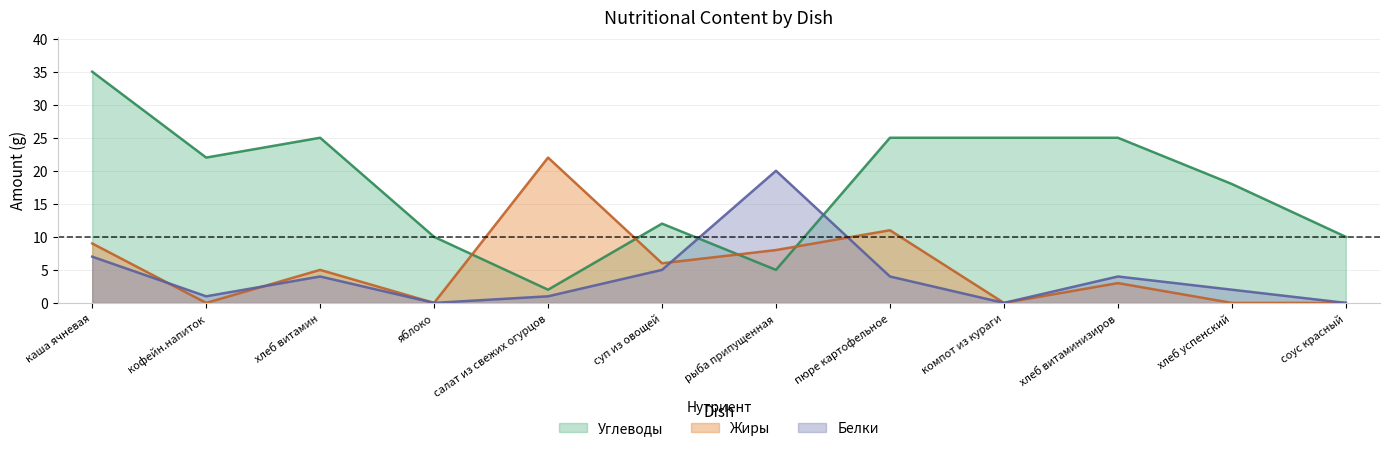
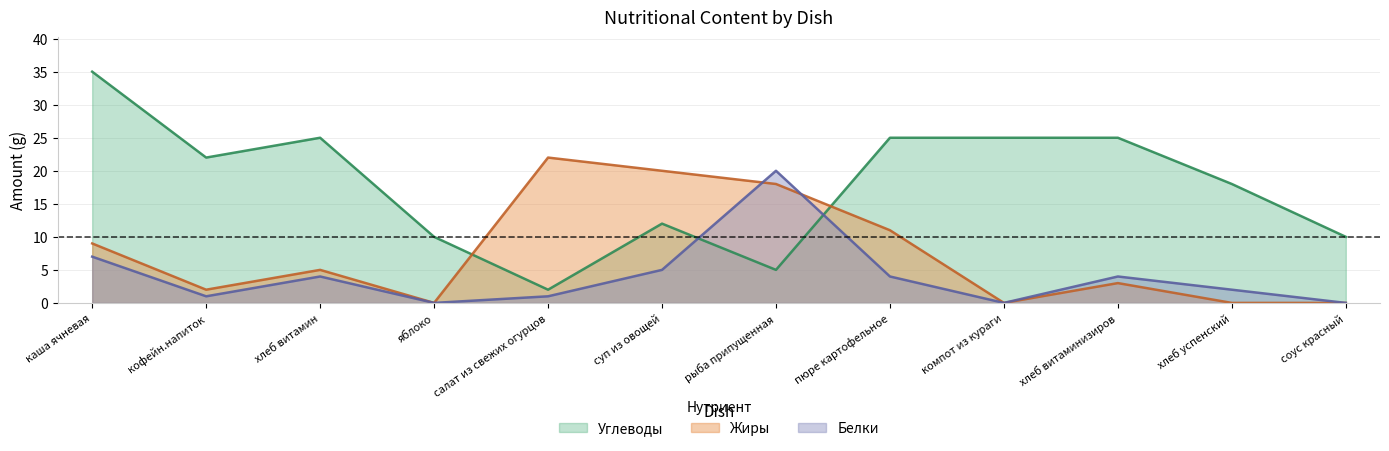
  {
    "Жиры": {
      "каша ячневая": 9,
-     "кофейн.напиток": 0,
+     "кофейн.напиток": 2,
      "хлеб витамин": 5,
      "салат из свежих огурцов": 22,
-     "суп из овощей": 6,
-     "рыба припущенная": 8,
+     "суп из овощей": 20,
+     "рыба припущенная": 18,
      "пюре картофельное": 11,
      "хлеб витаминизиров": 3,
      "хлеб успенский": 0
    }
  }
